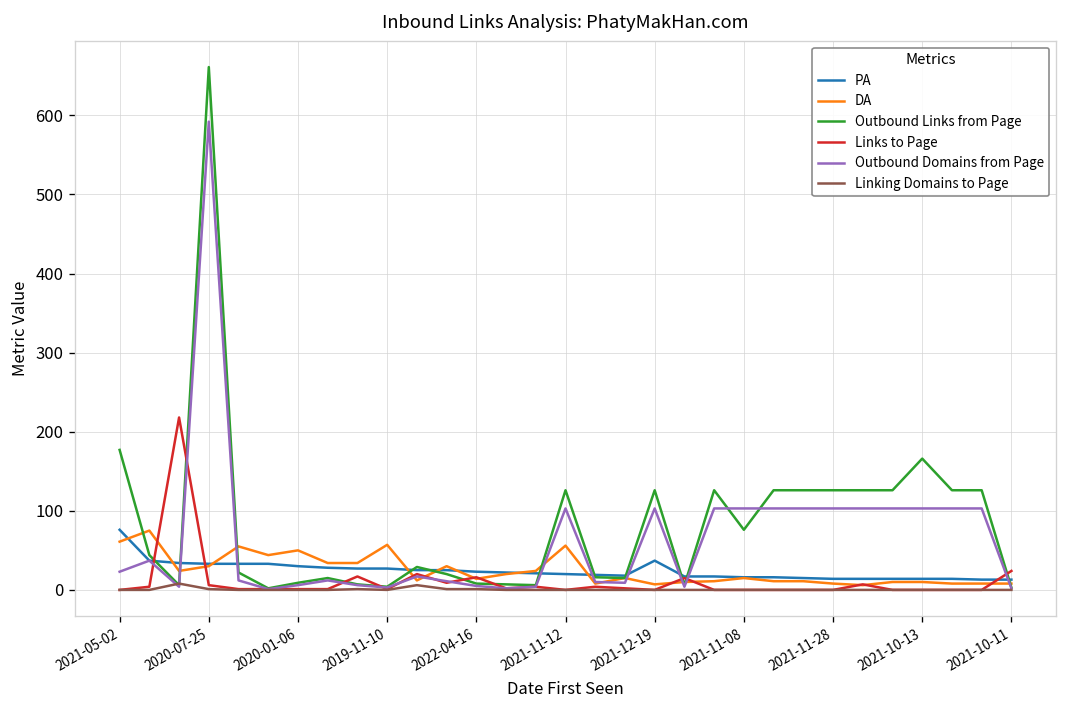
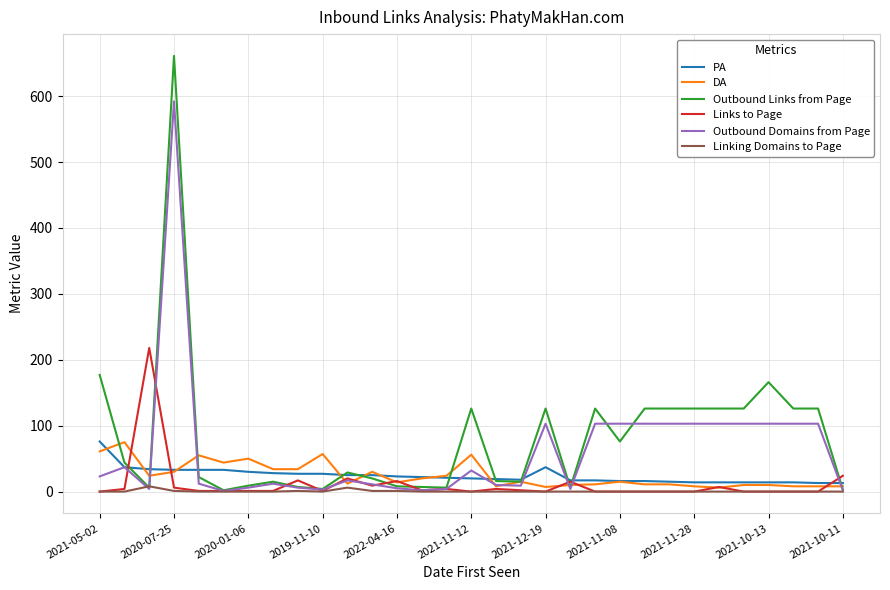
  {
    "PA": {
      "2021-05-02": 80,
      "2020-01-06": 30,
      "2019-11-10": 30,
      "2022-04-16": 20,
      "2021-11-12": 20,
      "2021-12-19": 40,
      "2021-10-13": 10,
      "2021-10-11": 10
    },
    "DA": {
      "2021-05-02": 60,
      "2020-01-06": 50,
      "2019-11-10": 60,
      "2021-11-12": 60,
      "2021-12-19": 10,
      "2021-10-13": 10,
      "2021-10-11": 10
    },
    "Outbound Links from Page": {
      "2021-05-02": 180,
      "2020-07-25": 660,
      "2021-11-12": 130,
      "2021-12-19": 130,
      "2021-11-08": 80,
      "2021-10-13": 170
    },
    "Links to Page": {
      "2020-07-25": 10,
      "2021-10-11": 20
    },
    "Outbound Domains from Page": {
      "2021-05-02": 20,
      "2020-07-25": 590,
-     "2021-11-12": 100,
+     "2021-11-12": 30,
      "2021-12-19": 100,
      "2021-11-08": 100,
      "2021-10-13": 100
    },
    "Linking Domains to Page": {
      "2020-07-25": 0,
      "2022-04-16": 0
    }
  }
